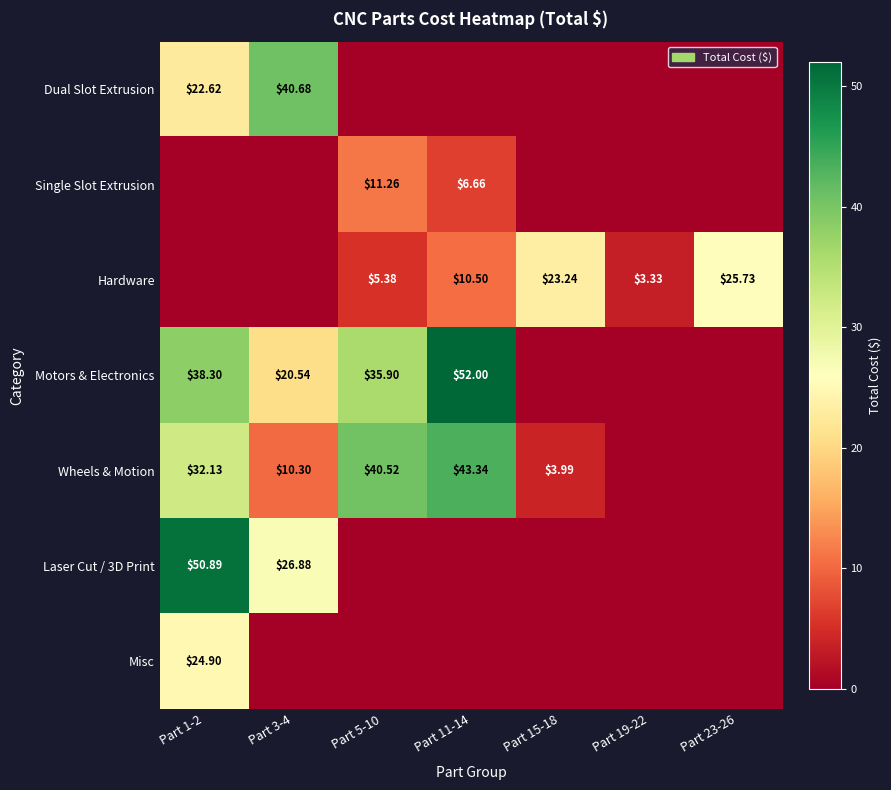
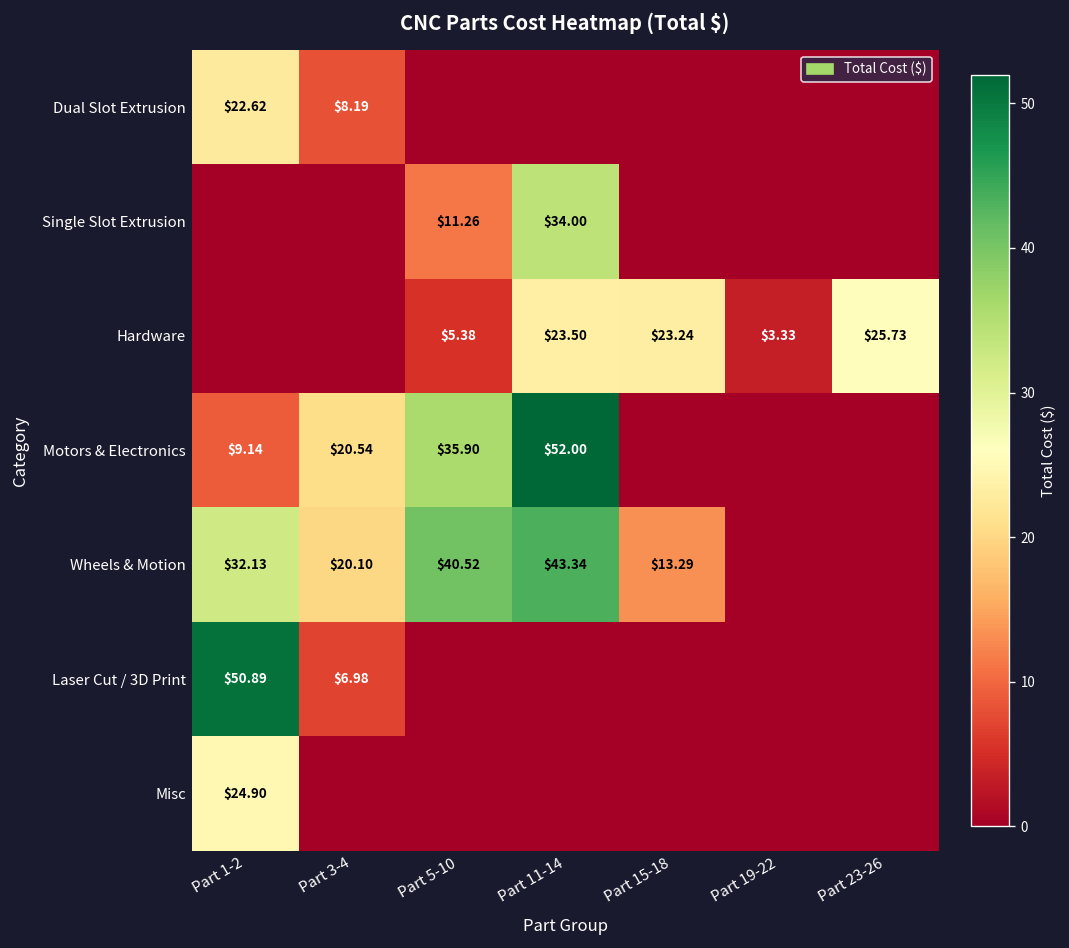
  {
    "Dual Slot Extrusion": {
      "Part 1-2": "$22.62",
-     "Part 3-4": "$40.68"
+     "Part 3-4": "$8.19"
    },
    "Single Slot Extrusion": {
      "Part 5-10": "$11.26",
-     "Part 11-14": "$6.66"
+     "Part 11-14": "$34.00"
    },
    "Hardware": {
      "Part 5-10": "$5.38",
-     "Part 11-14": "$10.50",
+     "Part 11-14": "$23.50",
      "Part 15-18": "$23.24",
      "Part 19-22": "$3.33",
      "Part 23-26": "$25.73"
    },
    "Motors & Electronics": {
-     "Part 1-2": "$38.30",
+     "Part 1-2": "$9.14",
      "Part 3-4": "$20.54",
      "Part 5-10": "$35.90",
      "Part 11-14": "$52.00"
    },
    "Wheels & Motion": {
      "Part 1-2": "$32.13",
-     "Part 3-4": "$10.30",
+     "Part 3-4": "$20.10",
      "Part 5-10": "$40.52",
      "Part 11-14": "$43.34",
-     "Part 15-18": "$3.99"
+     "Part 15-18": "$13.29"
    },
    "Laser Cut / 3D Print": {
      "Part 1-2": "$50.89",
-     "Part 3-4": "$26.88"
+     "Part 3-4": "$6.98"
    },
    "Misc": {
      "Part 1-2": "$24.90"
    }
  }
